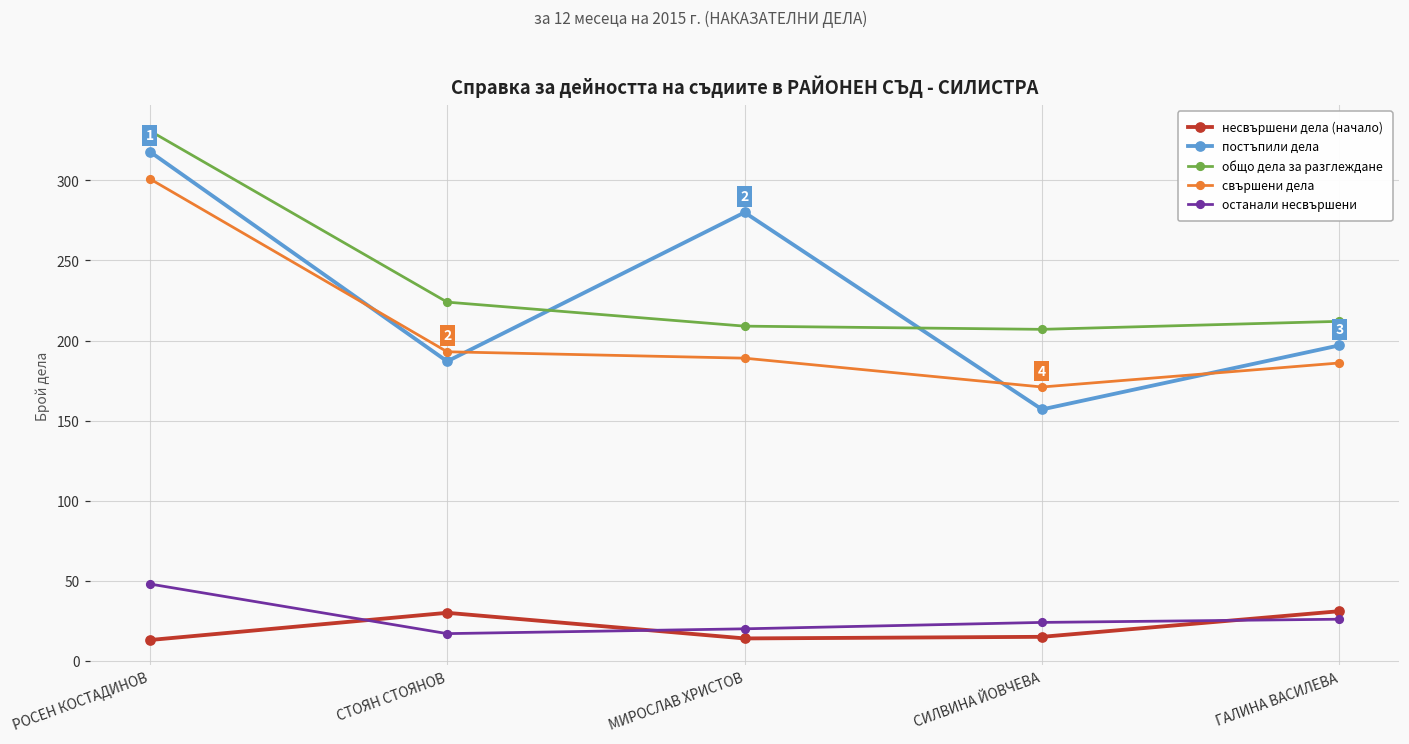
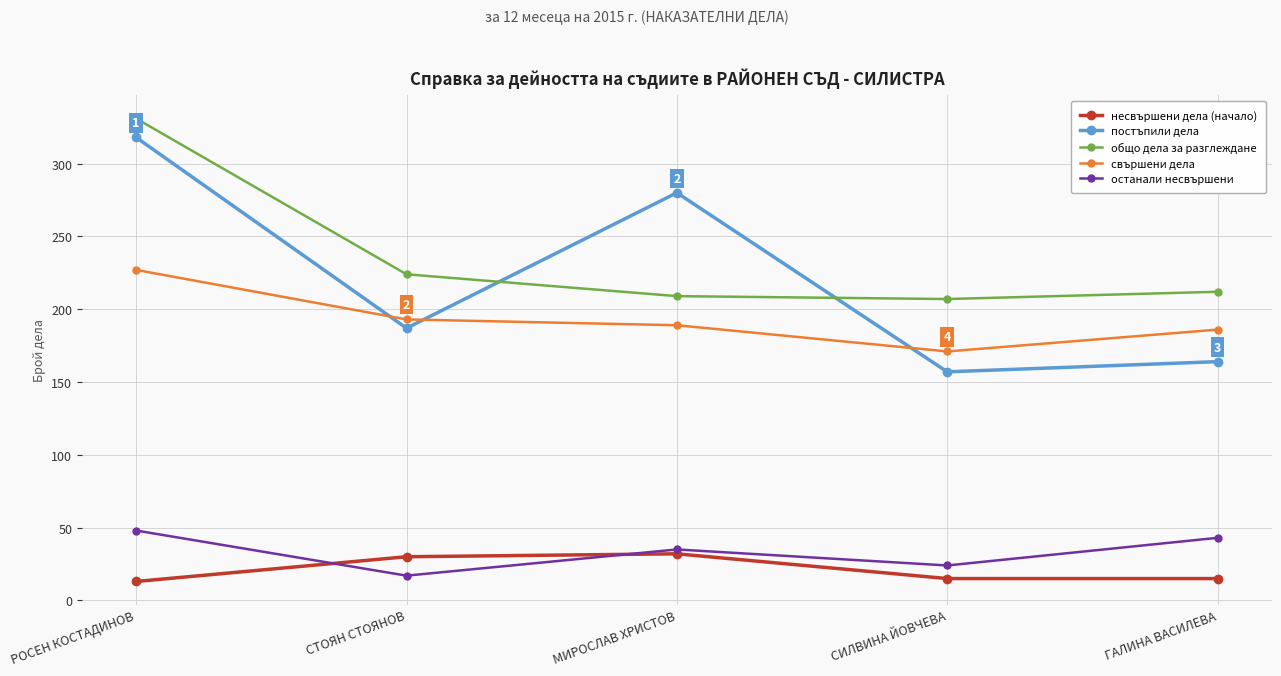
  {
    "несвършени дела (начало)": {
      "РОСЕН КОСТАДИНОВ": 13,
      "СТОЯН СТОЯНОВ": 30,
-     "МИРОСЛАВ ХРИСТОВ": 14,
+     "МИРОСЛАВ ХРИСТОВ": 32,
      "СИЛВИНА ЙОВЧЕВА": 15,
-     "ГАЛИНА ВАСИЛЕВА": 31
+     "ГАЛИНА ВАСИЛЕВА": 15
    },
    "постъпили дела": {
      "РОСЕН КОСТАДИНОВ": 318,
      "СТОЯН СТОЯНОВ": 187,
      "СИЛВИНА ЙОВЧЕВА": 157,
-     "ГАЛИНА ВАСИЛЕВА": 197
+     "ГАЛИНА ВАСИЛЕВА": 164
    },
    "общо дела за разглеждане": {
      "СТОЯН СТОЯНОВ": 224,
      "МИРОСЛАВ ХРИСТОВ": 209,
      "СИЛВИНА ЙОВЧЕВА": 207
    },
    "свършени дела": {
-     "РОСЕН КОСТАДИНОВ": 301,
+     "РОСЕН КОСТАДИНОВ": 227,
      "МИРОСЛАВ ХРИСТОВ": 189,
      "ГАЛИНА ВАСИЛЕВА": 186
    },
    "останали несвършени": {
      "РОСЕН КОСТАДИНОВ": 48,
      "СТОЯН СТОЯНОВ": 17,
-     "МИРОСЛАВ ХРИСТОВ": 20,
+     "МИРОСЛАВ ХРИСТОВ": 35,
      "СИЛВИНА ЙОВЧЕВА": 24,
-     "ГАЛИНА ВАСИЛЕВА": 26
+     "ГАЛИНА ВАСИЛЕВА": 43
    }
  }
